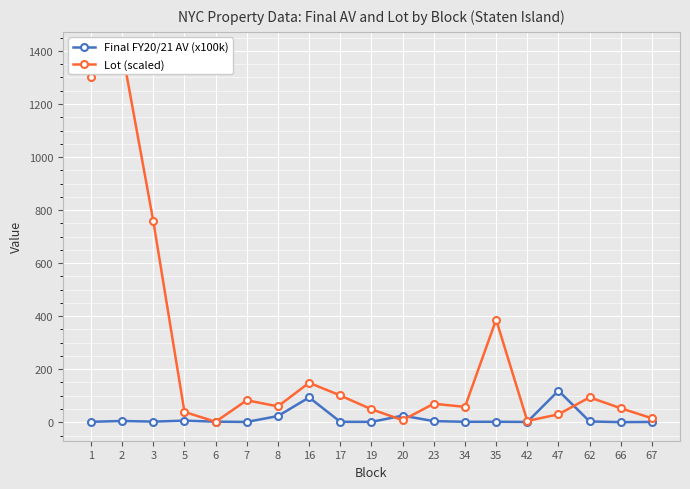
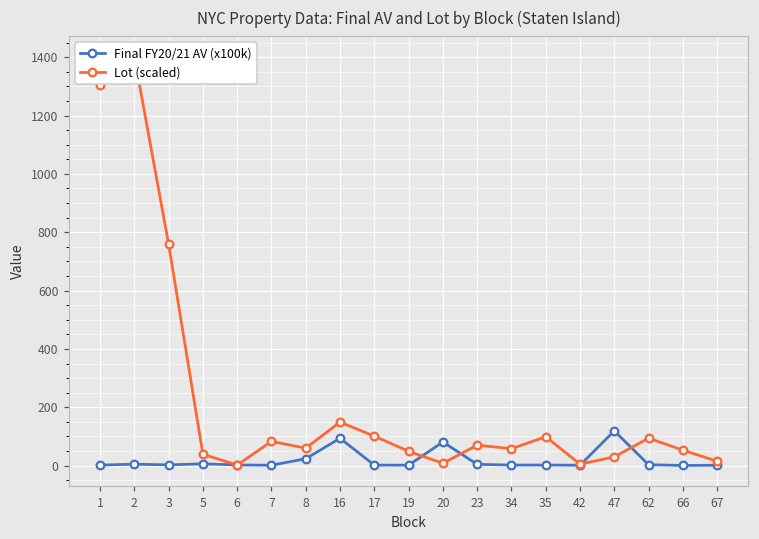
  {
    "Final FY20/21 AV (x100k)": {
      "1": 0,
      "2": 0,
      "3": 0,
      "5": 10,
      "7": 0,
      "8": 20,
      "16": 90,
      "17": 0,
      "19": 0,
-     "20": 30,
+     "20": 80,
      "23": 0,
      "34": 0,
      "35": 0,
      "47": 120,
      "62": 0,
      "66": 0,
      "67": 0
    },
    "Lot (scaled)": {
      "1": 1300,
      "3": 760,
      "5": 40,
      "7": 80,
      "8": 60,
      "16": 150,
      "17": 100,
      "19": 50,
      "20": 10,
      "23": 70,
      "34": 60,
-     "35": 390,
+     "35": 100,
      "47": 30,
      "62": 90,
      "66": 50,
      "67": 20
    }
  }
